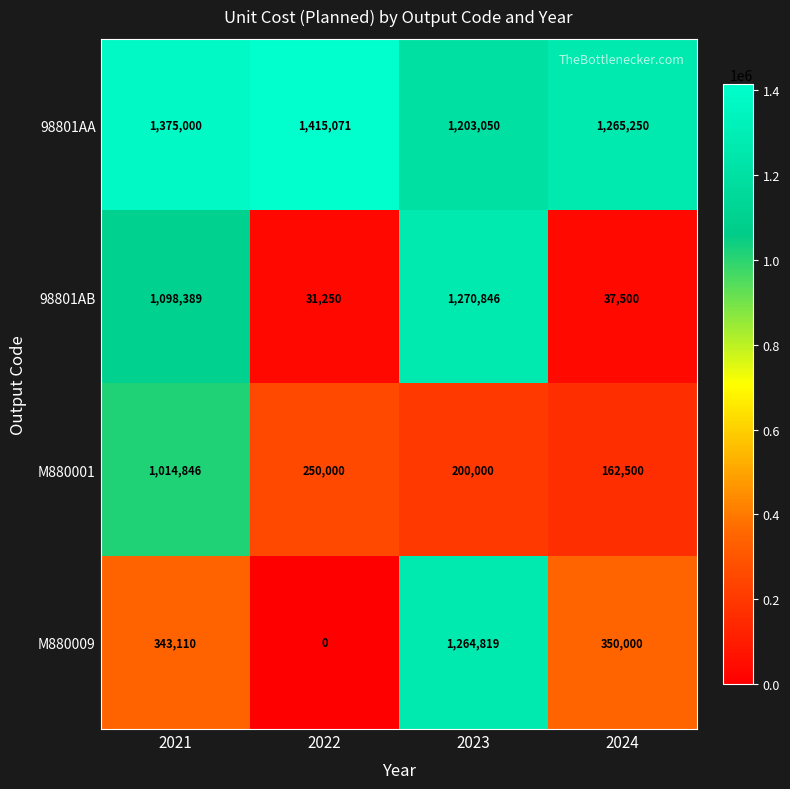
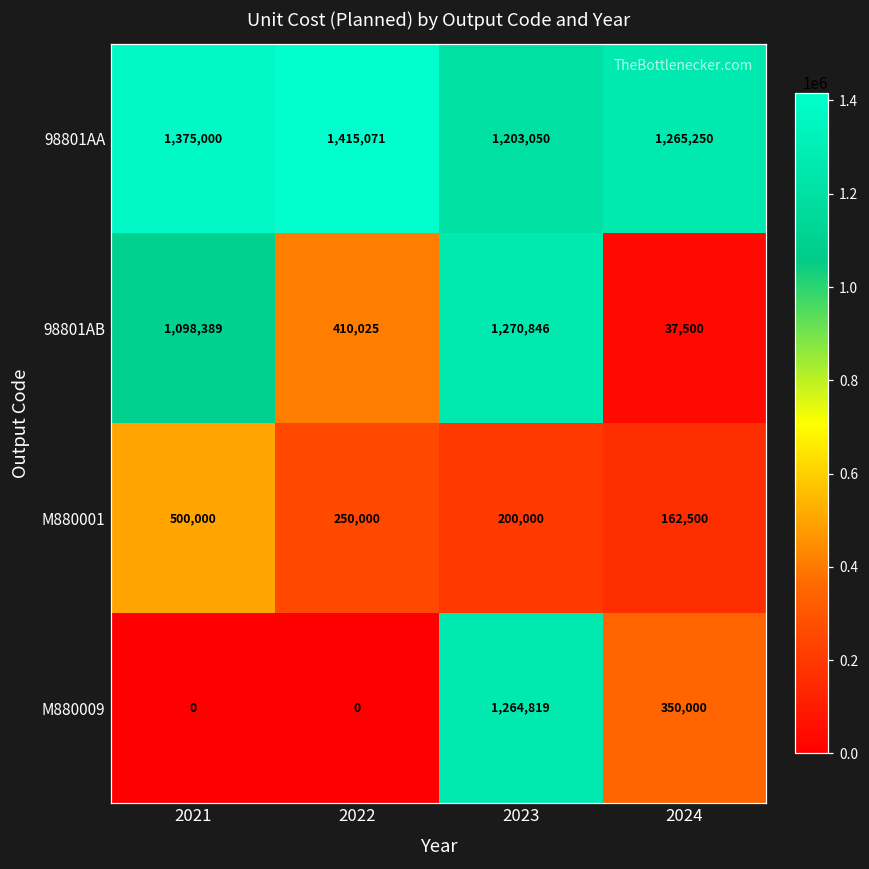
  {
    "98801AA": {
      "2021": "1,375,000",
      "2022": "1,415,071",
      "2023": "1,203,050"
    },
    "98801AB": {
      "2021": "1,098,389",
-     "2022": "31,250",
+     "2022": "410,025",
      "2023": "1,270,846",
      "2024": "37,500"
    },
    "M880001": {
-     "2021": "1,014,846",
+     "2021": "500,000",
      "2022": "250,000",
      "2023": "200,000",
      "2024": "162,500"
    },
    "M880009": {
-     "2021": "343,110",
+     "2021": "0",
      "2022": "0",
      "2023": "1,264,819",
      "2024": "350,000"
    }
  }
